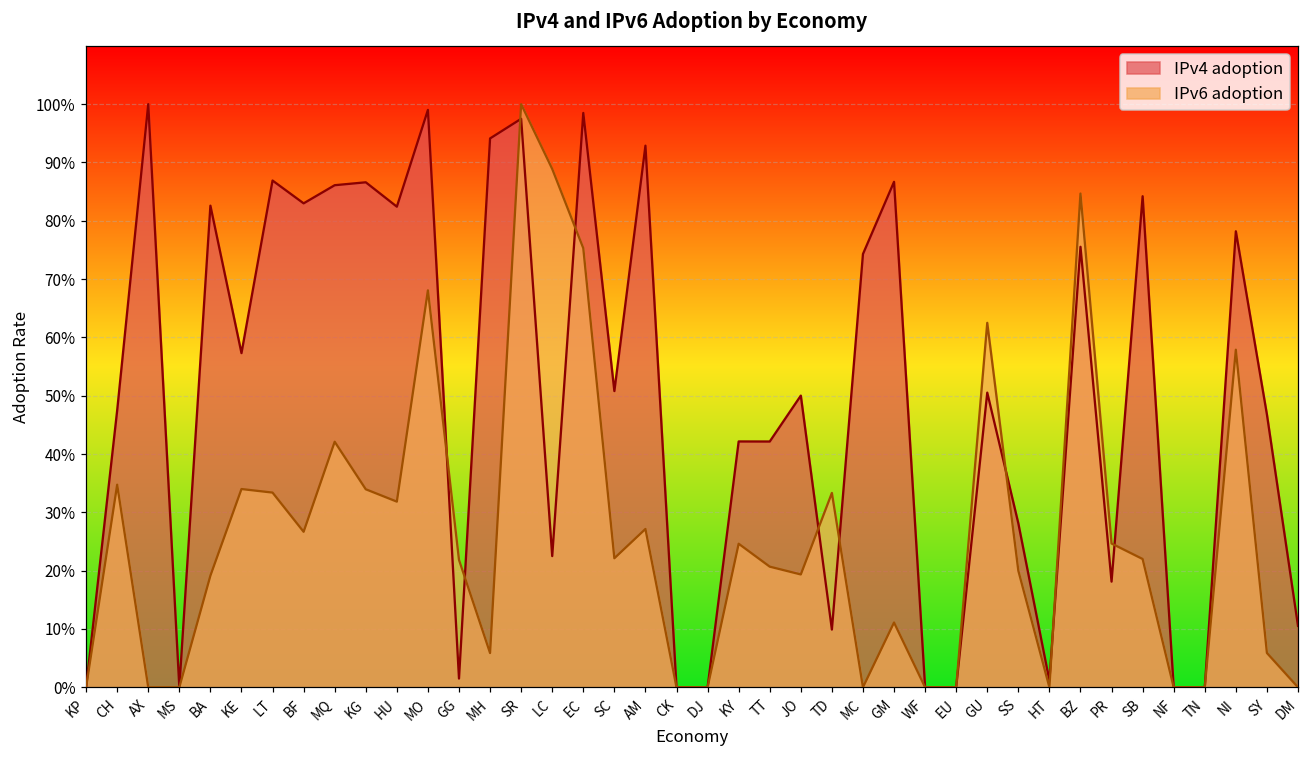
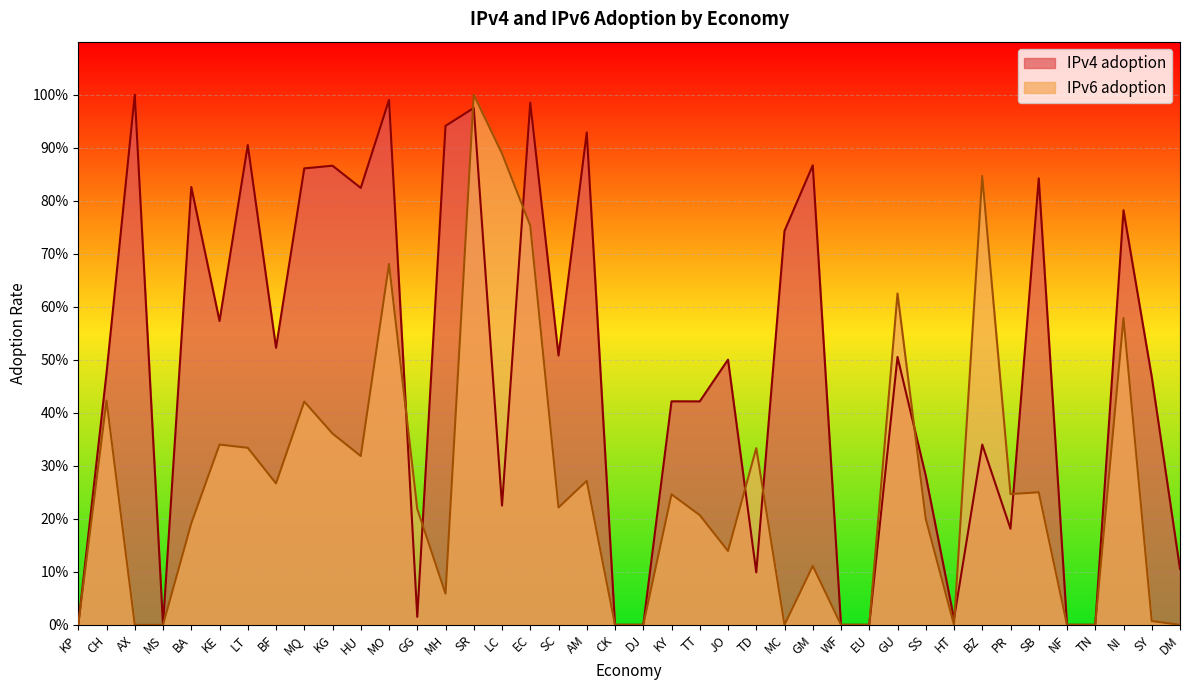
  {
    "IPv4 adoption": {
      "CH": "48%",
      "AX": "100%",
      "BA": "83%",
      "KE": "57%",
-     "LT": "87%",
-     "BF": "83%",
+     "LT": "91%",
+     "BF": "52%",
      "MQ": "86%",
      "KG": "87%",
      "HU": "82%",
      "MO": "99%",
      "GG": "2%",
      "MH": "94%",
      "SR": "97%",
      "LC": "23%",
      "EC": "98%",
      "SC": "51%",
      "AM": "93%",
      "KY": "42%",
      "TT": "42%",
      "JO": "50%",
      "TD": "10%",
      "MC": "74%",
      "GM": "87%",
      "GU": "51%",
      "SS": "28%",
      "HT": "1%",
-     "BZ": "76%",
+     "BZ": "34%",
      "PR": "18%",
      "SB": "84%",
      "NI": "78%",
      "SY": "47%",
      "DM": "11%"
    },
    "IPv6 adoption": {
-     "CH": "35%",
+     "CH": "42%",
      "AX": "0%",
      "BA": "19%",
      "KE": "34%",
      "LT": "33%",
      "BF": "27%",
      "MQ": "42%",
-     "KG": "34%",
+     "KG": "36%",
      "HU": "32%",
      "MO": "68%",
      "GG": "22%",
      "MH": "6%",
      "SR": "100%",
      "LC": "89%",
      "EC": "75%",
      "SC": "22%",
      "AM": "27%",
      "KY": "25%",
      "TT": "21%",
-     "JO": "19%",
+     "JO": "14%",
      "TD": "33%",
      "MC": "0%",
      "GM": "11%",
      "GU": "63%",
      "SS": "20%",
      "HT": "0%",
      "BZ": "85%",
      "PR": "25%",
-     "SB": "22%",
+     "SB": "25%",
      "NI": "58%",
-     "SY": "6%",
+     "SY": "1%",
      "DM": "0%"
    }
  }
